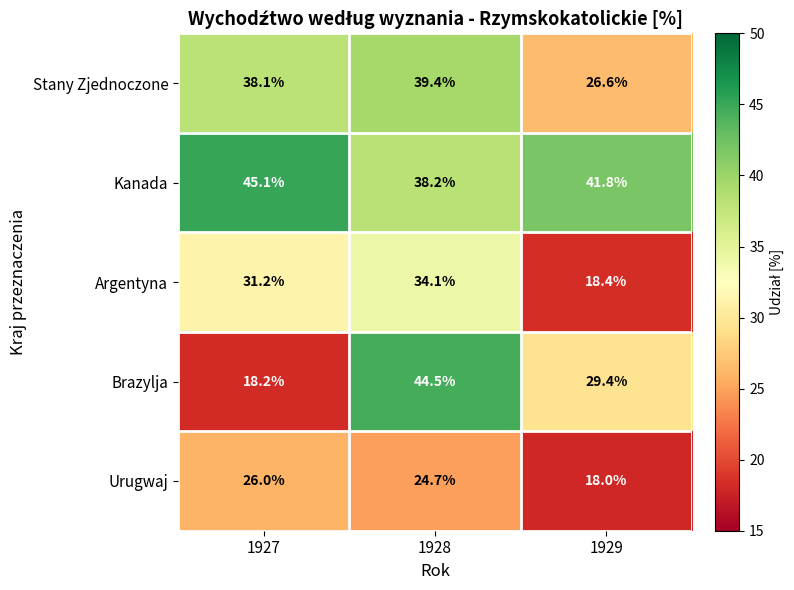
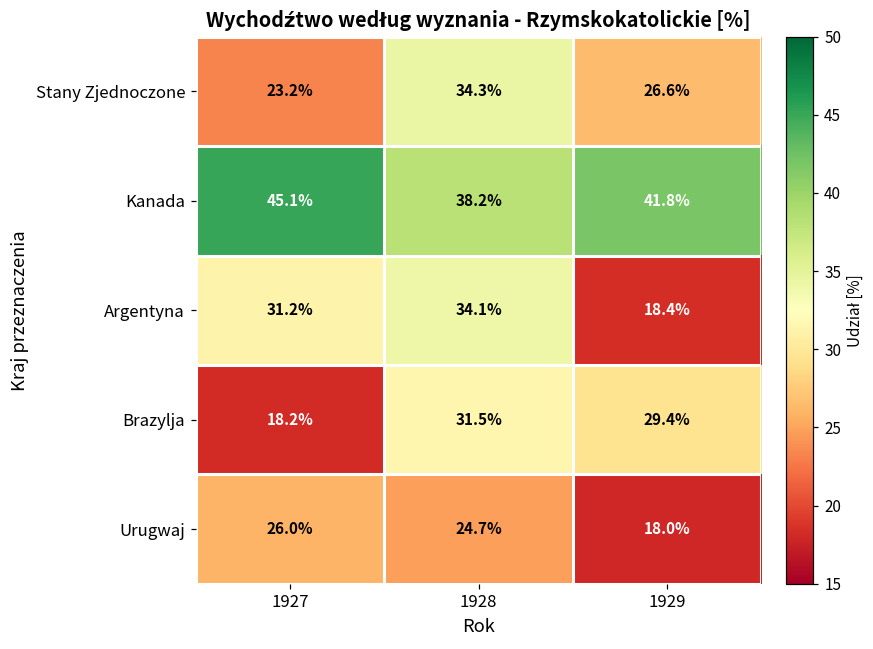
  {
    "Stany Zjednoczone": {
-     "1927": "38.1%",
-     "1928": "39.4%",
+     "1927": "23.2%",
+     "1928": "34.3%",
      "1929": "26.6%"
    },
    "Kanada": {
      "1927": "45.1%",
      "1928": "38.2%",
      "1929": "41.8%"
    },
    "Argentyna": {
      "1927": "31.2%",
      "1928": "34.1%",
      "1929": "18.4%"
    },
    "Brazylja": {
      "1927": "18.2%",
-     "1928": "44.5%",
+     "1928": "31.5%",
      "1929": "29.4%"
    },
    "Urugwaj": {
      "1927": "26.0%",
      "1928": "24.7%",
      "1929": "18.0%"
    }
  }
